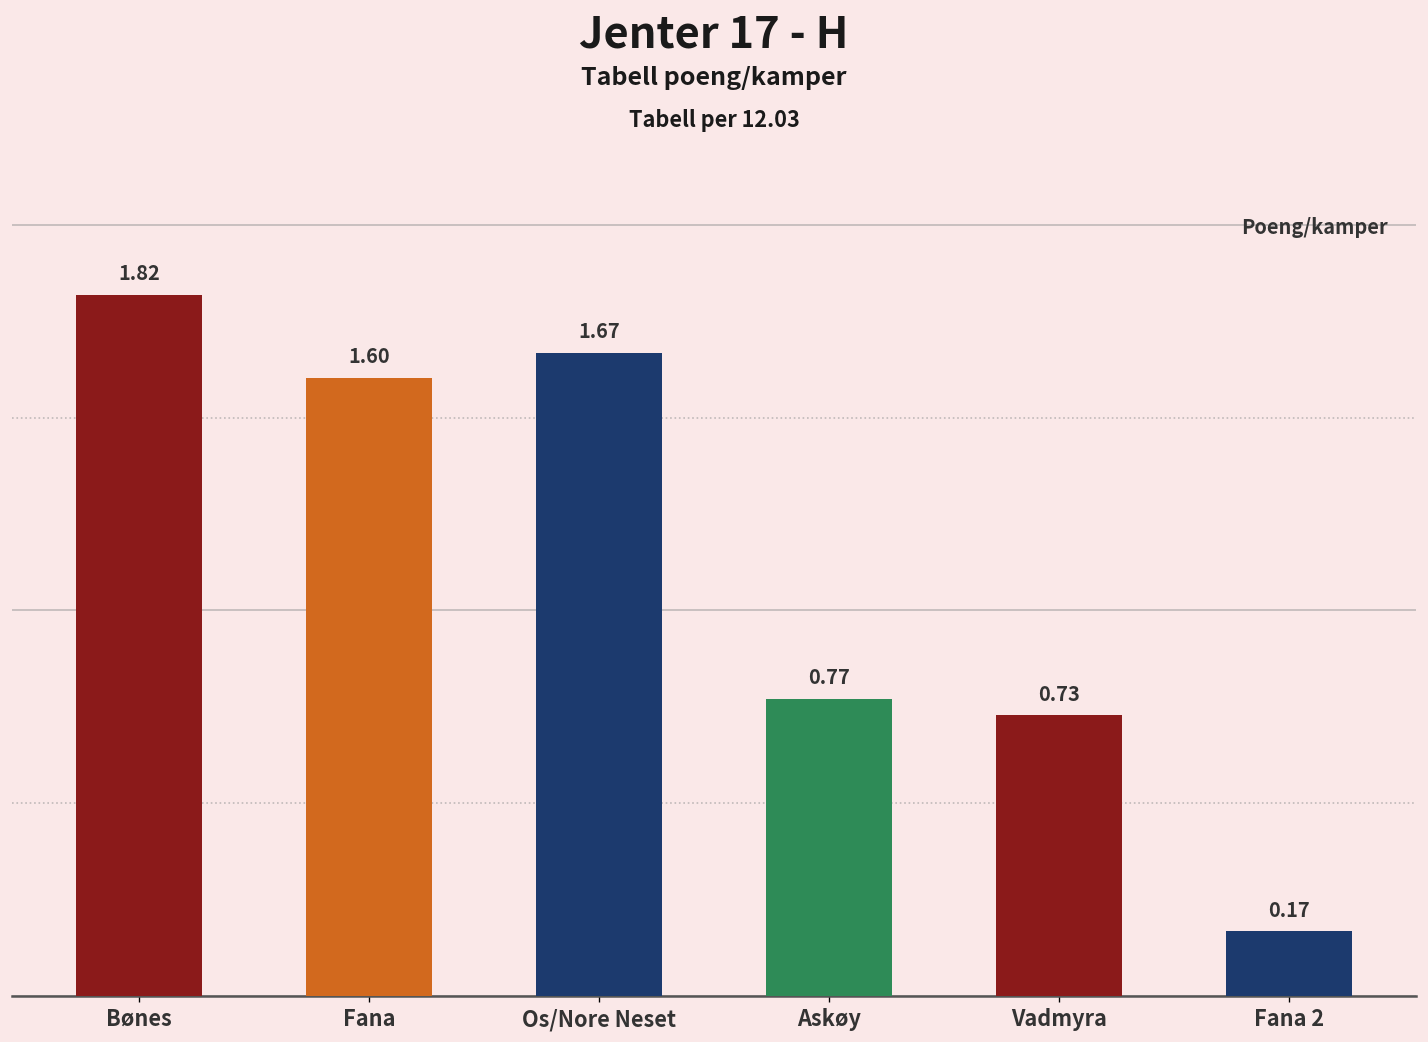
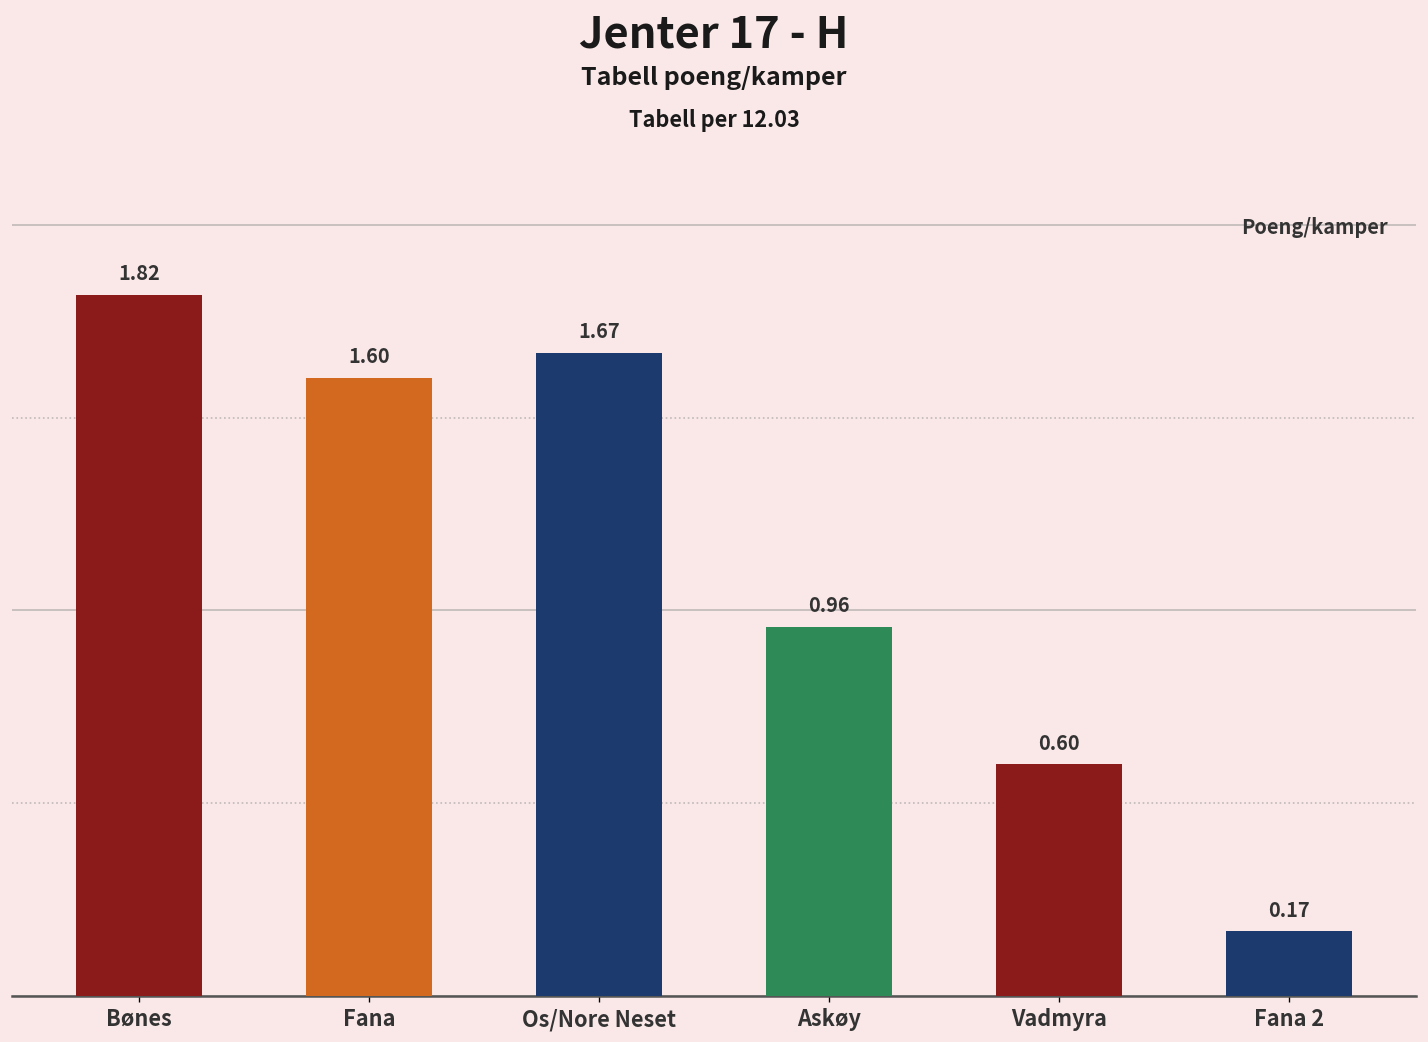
  {
    "Bønes": 1.82,
    "Fana": 1.60,
    "Os/Nore Neset": 1.67,
-   "Askøy": 0.77,
-   "Vadmyra": 0.73,
+   "Askøy": 0.96,
+   "Vadmyra": 0.60,
    "Fana 2": 0.17
  }
